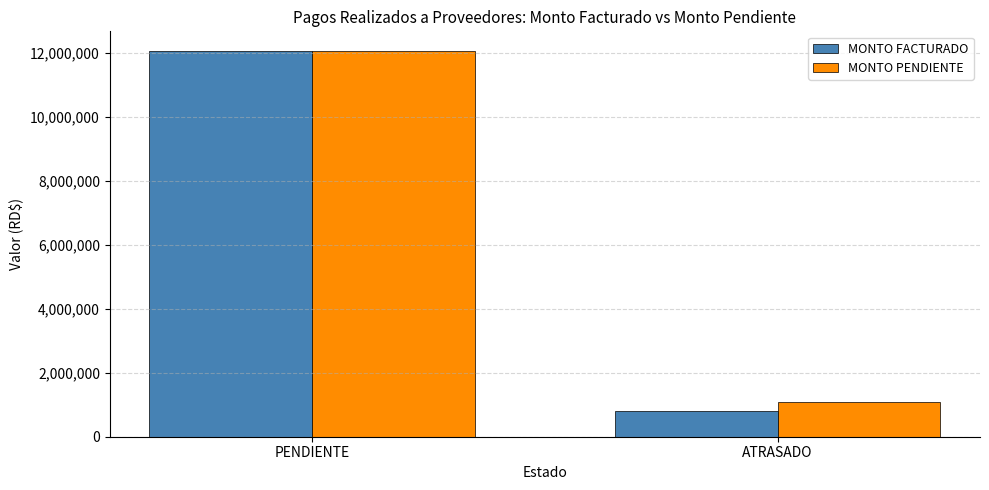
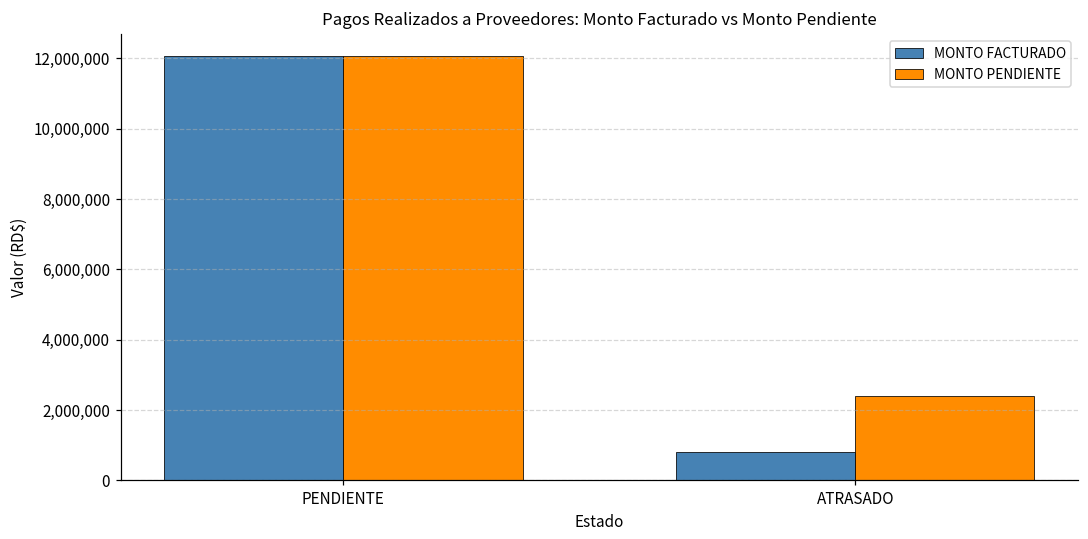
  {
    "MONTO FACTURADO": {
      "PENDIENTE": "12,100,000",
      "ATRASADO": "800,000"
    },
    "MONTO PENDIENTE": {
      "PENDIENTE": "12,100,000",
-     "ATRASADO": "1,100,000"
+     "ATRASADO": "2,400,000"
    }
  }
